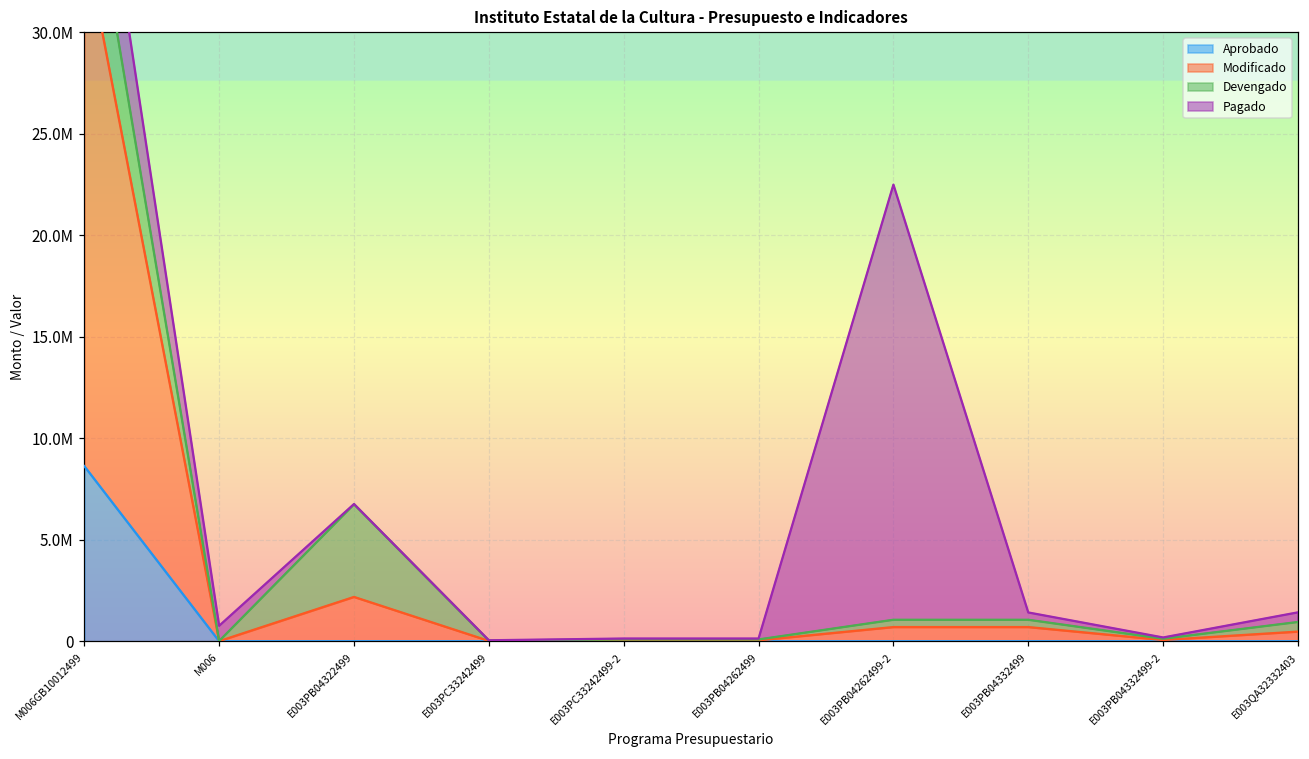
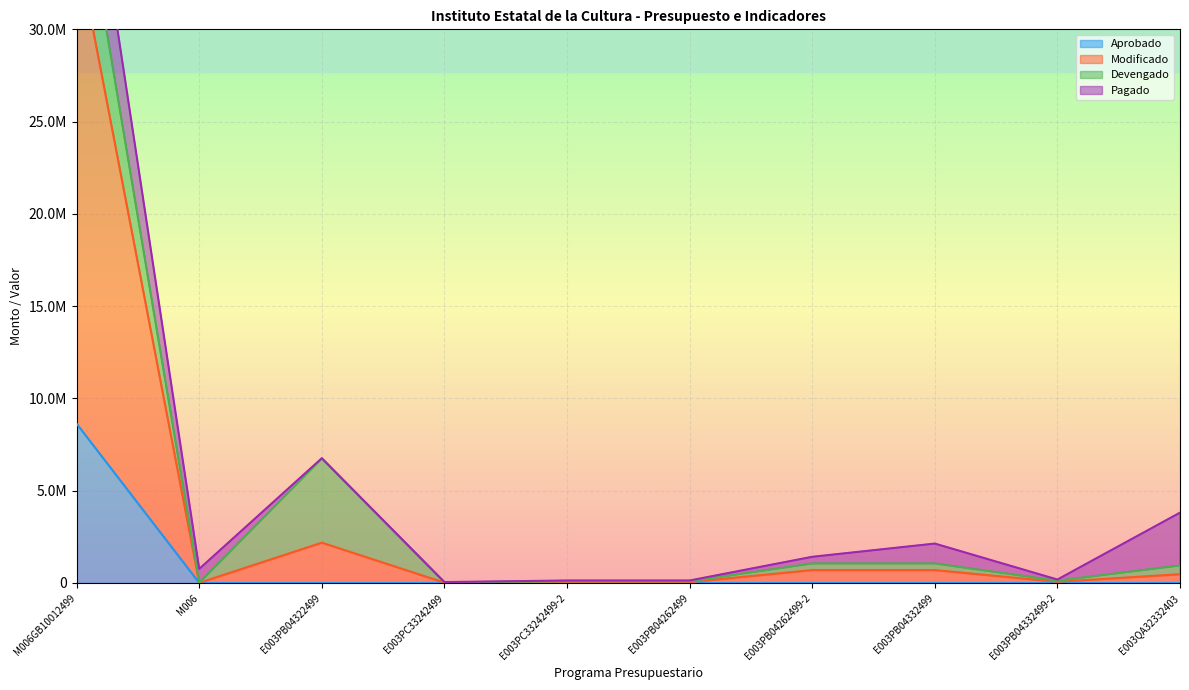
  {
    "Aprobado": {
      "M006GB10012499": 8600000,
      "E003PB04322499": 0,
      "E003PB04262499-2": 0,
      "E003PB04332499": 0,
      "E003QA32332403": 0
    },
    "Modificado": {
      "E003PB04322499": 2200000,
      "E003PB04262499-2": 700000,
      "E003PB04332499": 700000,
      "E003QA32332403": 500000
    },
    "Devengado": {
      "E003PB04262499-2": 400000,
      "E003PB04332499": 400000,
      "E003QA32332403": 500000
    },
    "Pagado": {
      "M006": 800000,
-     "E003PB04262499-2": 21400000,
-     "E003PB04332499": 400000,
-     "E003QA32332403": 500000
+     "E003PB04262499-2": 400000,
+     "E003PB04332499": 1100000,
+     "E003QA32332403": 2900000
    }
  }
